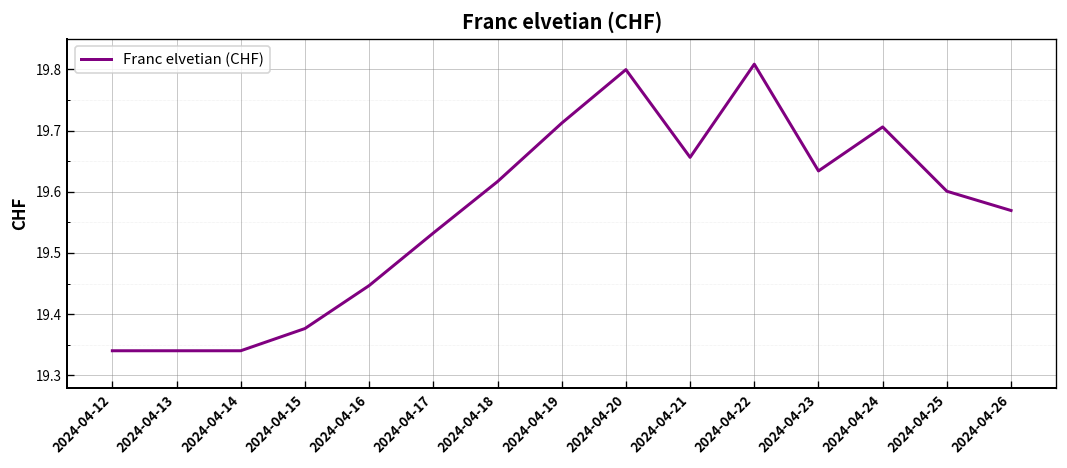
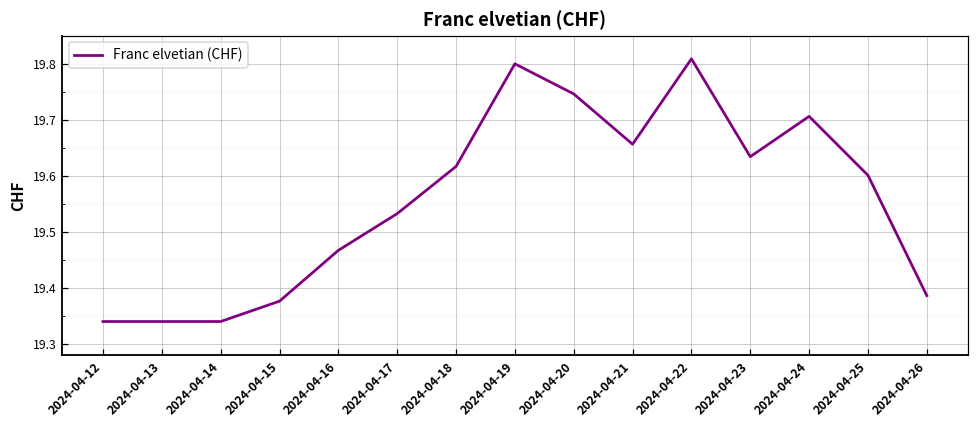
  {
    "2024-04-12": 19.34,
    "2024-04-13": 19.34,
    "2024-04-14": 19.34,
    "2024-04-15": 19.38,
-   "2024-04-16": 19.45,
+   "2024-04-16": 19.47,
    "2024-04-17": 19.53,
    "2024-04-18": 19.62,
-   "2024-04-19": 19.71,
-   "2024-04-20": 19.80,
+   "2024-04-19": 19.80,
+   "2024-04-20": 19.75,
    "2024-04-21": 19.66,
    "2024-04-22": 19.81,
    "2024-04-23": 19.63,
    "2024-04-24": 19.71,
    "2024-04-25": 19.60,
-   "2024-04-26": 19.57
+   "2024-04-26": 19.39
  }
